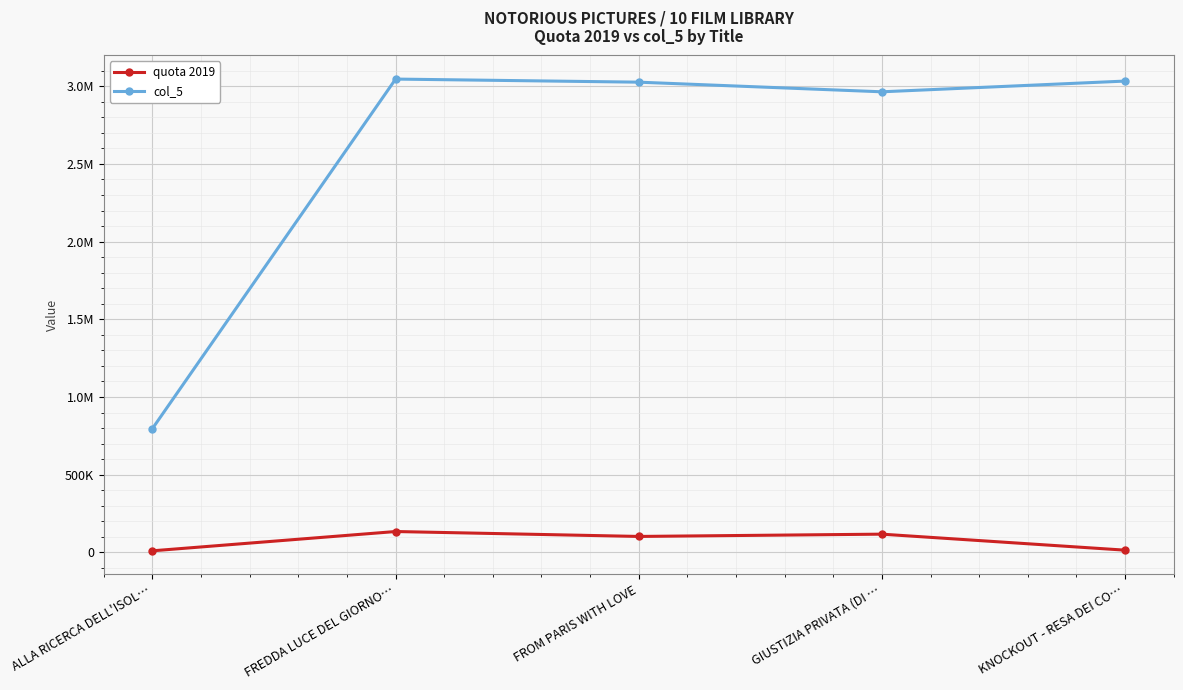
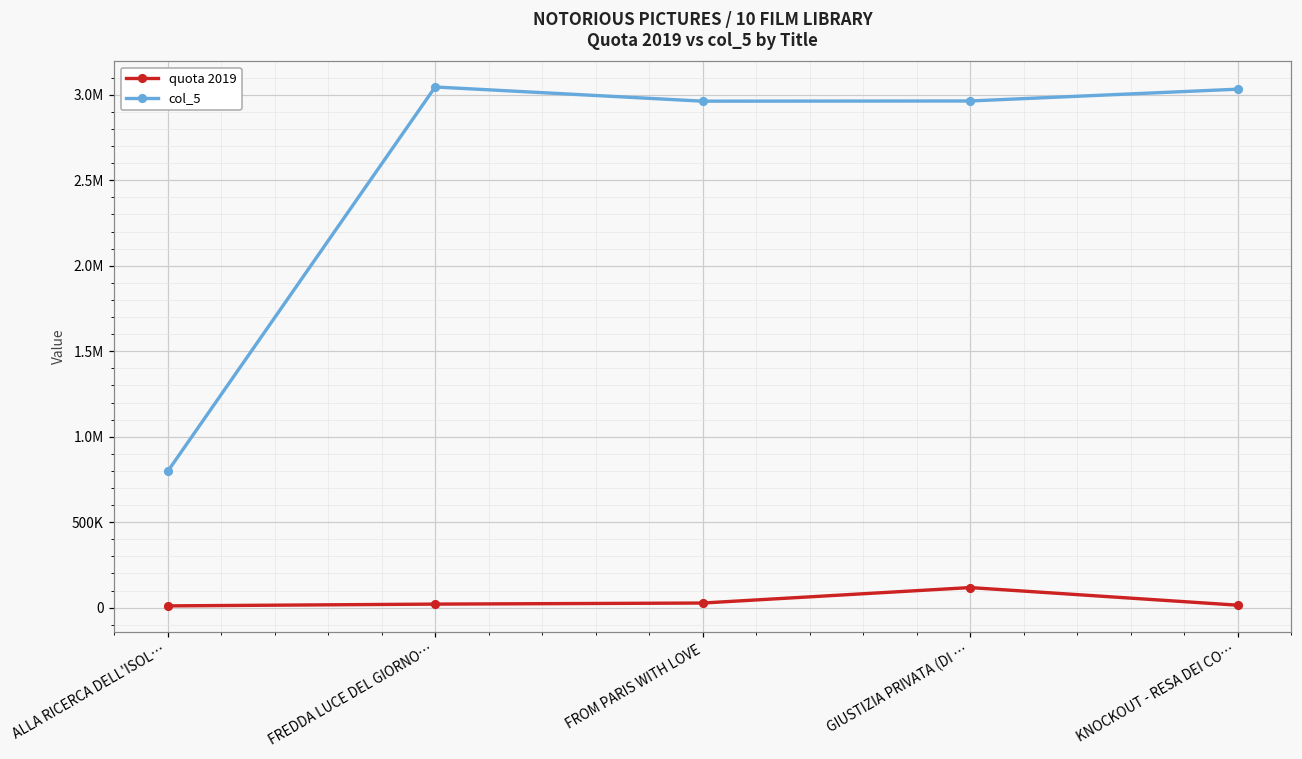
  {
    "quota 2019": {
      "ALLA RICERCA DELL'ISOL…": 10000,
-     "FREDDA LUCE DEL GIORNO…": 130000,
-     "FROM PARIS WITH LOVE": 100000,
+     "FREDDA LUCE DEL GIORNO…": 20000,
+     "FROM PARIS WITH LOVE": 30000,
      "GIUSTIZIA PRIVATA (DI …": 120000,
      "KNOCKOUT - RESA DEI CO…": 10000
    },
    "col_5": {
      "ALLA RICERCA DELL'ISOL…": 800000,
      "FREDDA LUCE DEL GIORNO…": 3050000,
-     "FROM PARIS WITH LOVE": 3030000,
+     "FROM PARIS WITH LOVE": 2960000,
      "GIUSTIZIA PRIVATA (DI …": 2960000,
      "KNOCKOUT - RESA DEI CO…": 3030000
    }
  }
